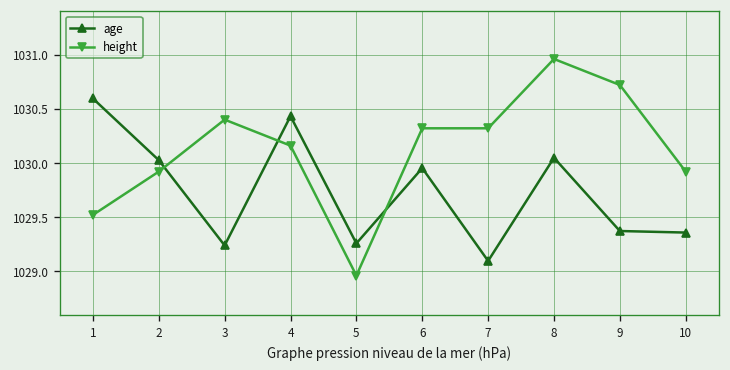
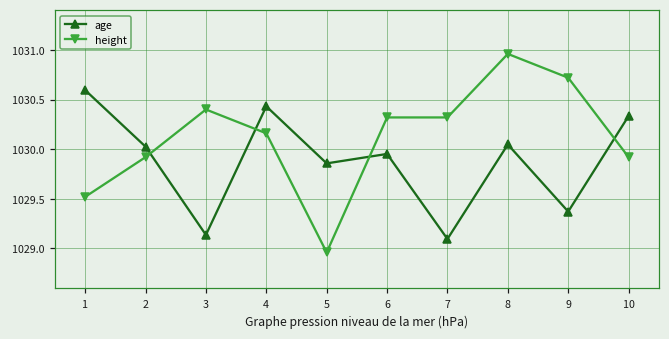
  {
    "age": {
      "1": 1030.6,
      "2": 1030.0,
-     "3": 1029.2,
+     "3": 1029.1,
      "4": 1030.4,
-     "5": 1029.3,
+     "5": 1029.9,
      "6": 1030.0,
      "7": 1029.1,
      "8": 1030.0,
      "9": 1029.4,
-     "10": 1029.4
+     "10": 1030.3
    },
    "height": {
      "1": 1029.5,
      "2": 1029.9,
      "3": 1030.4,
      "4": 1030.2,
      "5": 1029.0,
      "6": 1030.3,
      "7": 1030.3,
      "8": 1031.0,
      "9": 1030.7,
      "10": 1029.9
    }
  }
